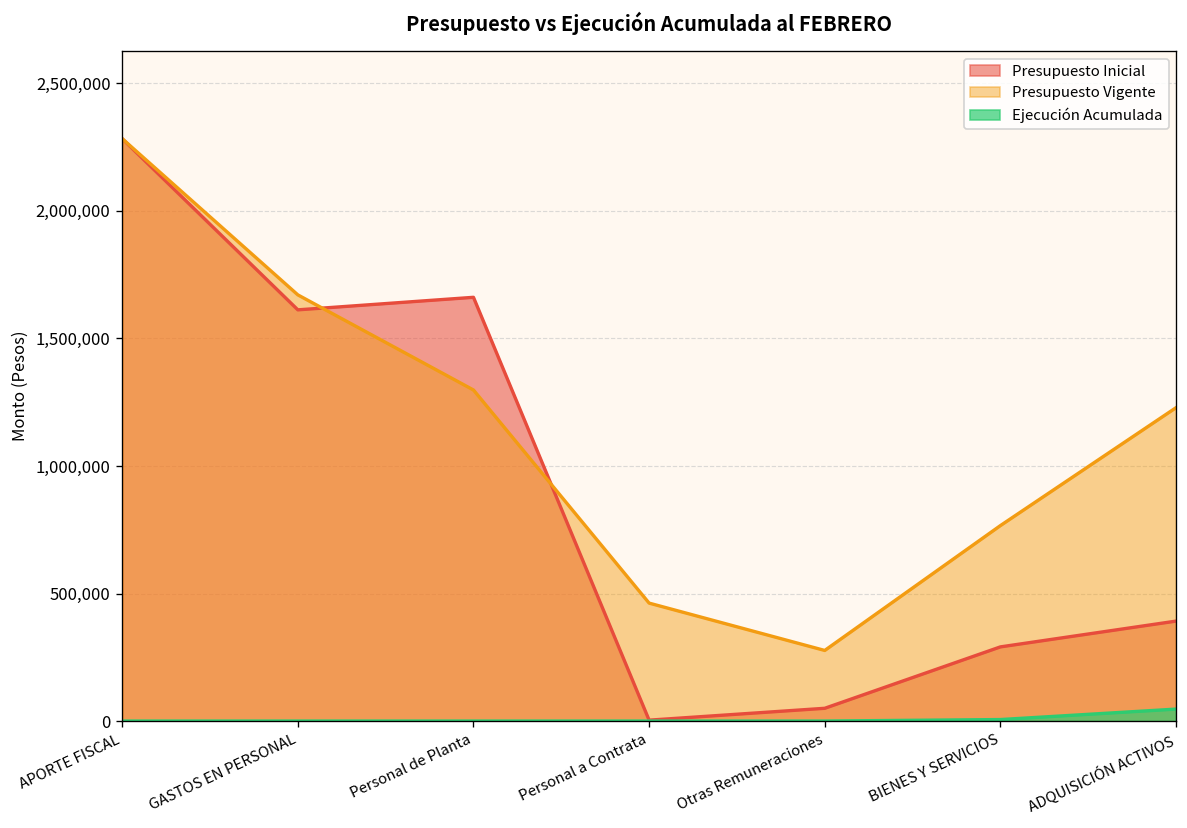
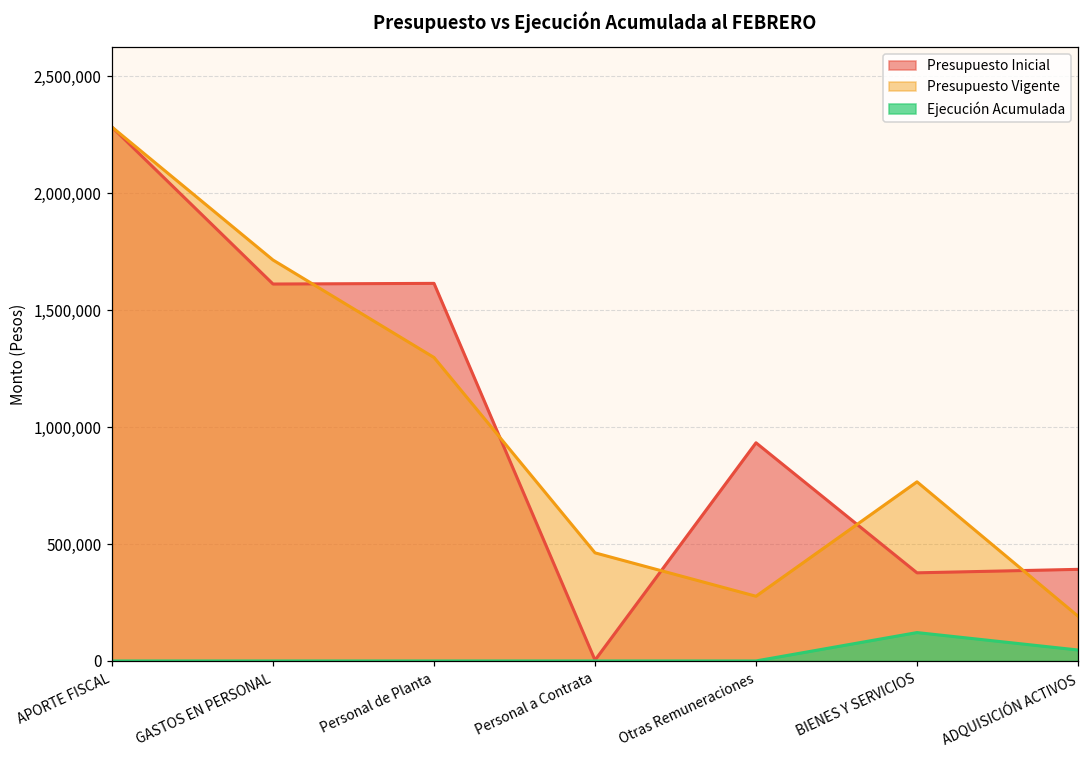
  {
    "Presupuesto Inicial": {
      "GASTOS EN PERSONAL": "1,610,000",
-     "Personal de Planta": "1,660,000",
-     "Otras Remuneraciones": "50,000",
-     "BIENES Y SERVICIOS": "290,000",
+     "Personal de Planta": "1,610,000",
+     "Otras Remuneraciones": "930,000",
+     "BIENES Y SERVICIOS": "380,000",
      "ADQUISICIÓN ACTIVOS": "390,000"
    },
    "Presupuesto Vigente": {
-     "GASTOS EN PERSONAL": "1,670,000",
+     "GASTOS EN PERSONAL": "1,710,000",
      "Personal de Planta": "1,300,000",
      "Personal a Contrata": "460,000",
      "Otras Remuneraciones": "280,000",
      "BIENES Y SERVICIOS": "770,000",
-     "ADQUISICIÓN ACTIVOS": "1,230,000"
+     "ADQUISICIÓN ACTIVOS": "190,000"
    },
    "Ejecución Acumulada": {
      "APORTE FISCAL": "0",
      "GASTOS EN PERSONAL": "0",
      "Personal de Planta": "0",
      "Otras Remuneraciones": "0",
-     "BIENES Y SERVICIOS": "10,000",
+     "BIENES Y SERVICIOS": "120,000",
      "ADQUISICIÓN ACTIVOS": "50,000"
    }
  }
